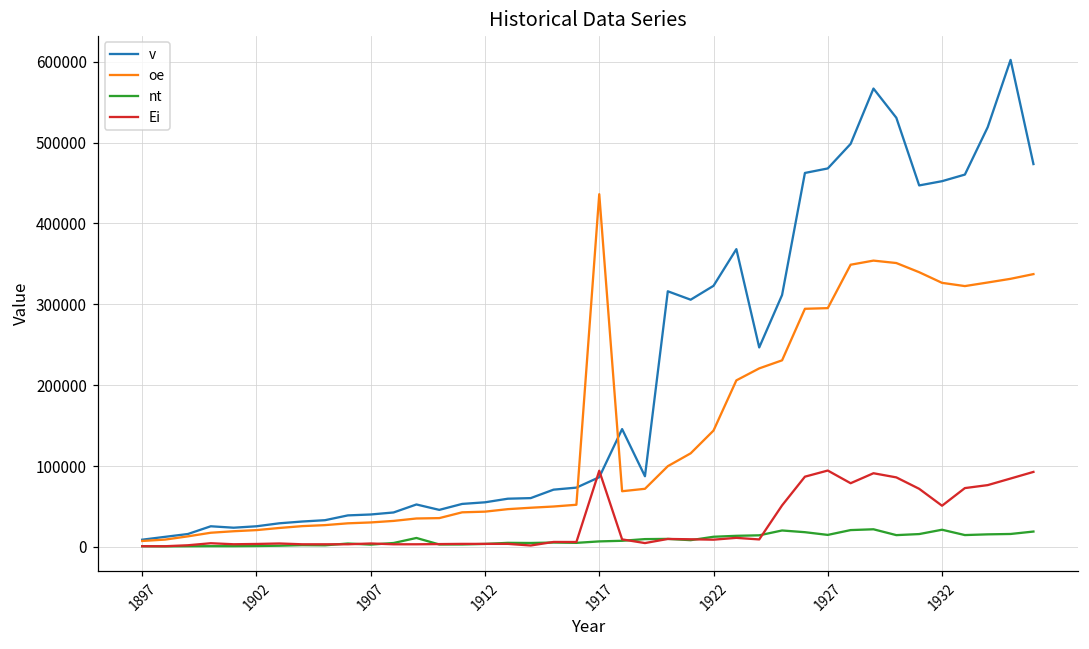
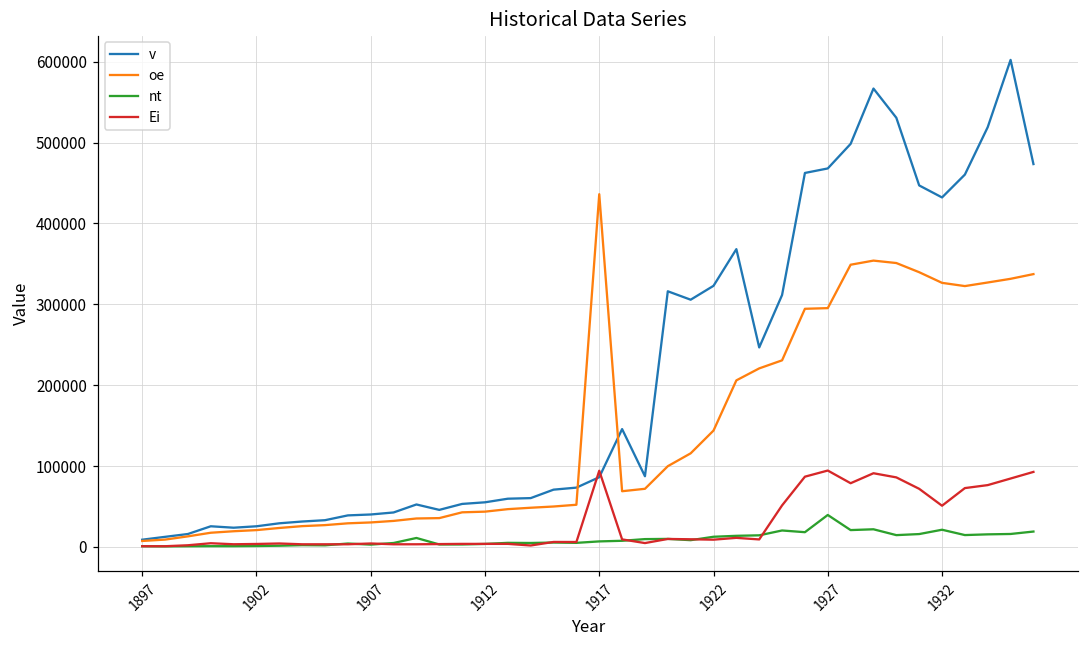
  {
    "v": {
      "1902": 30000,
      "1907": 40000,
      "1912": 60000,
      "1917": 90000,
      "1922": 320000,
      "1927": 470000,
-     "1932": 450000
+     "1932": 430000
    },
    "oe": {
      "1902": 20000,
      "1907": 30000,
      "1912": 40000,
      "1917": 440000,
      "1922": 140000,
      "1927": 300000,
      "1932": 330000
    },
    "nt": {
      "1917": 10000,
      "1922": 10000,
-     "1927": 10000,
+     "1927": 40000,
      "1932": 20000
    },
    "Ei": {
      "1917": 90000,
      "1922": 10000,
      "1927": 90000,
      "1932": 50000
    }
  }
